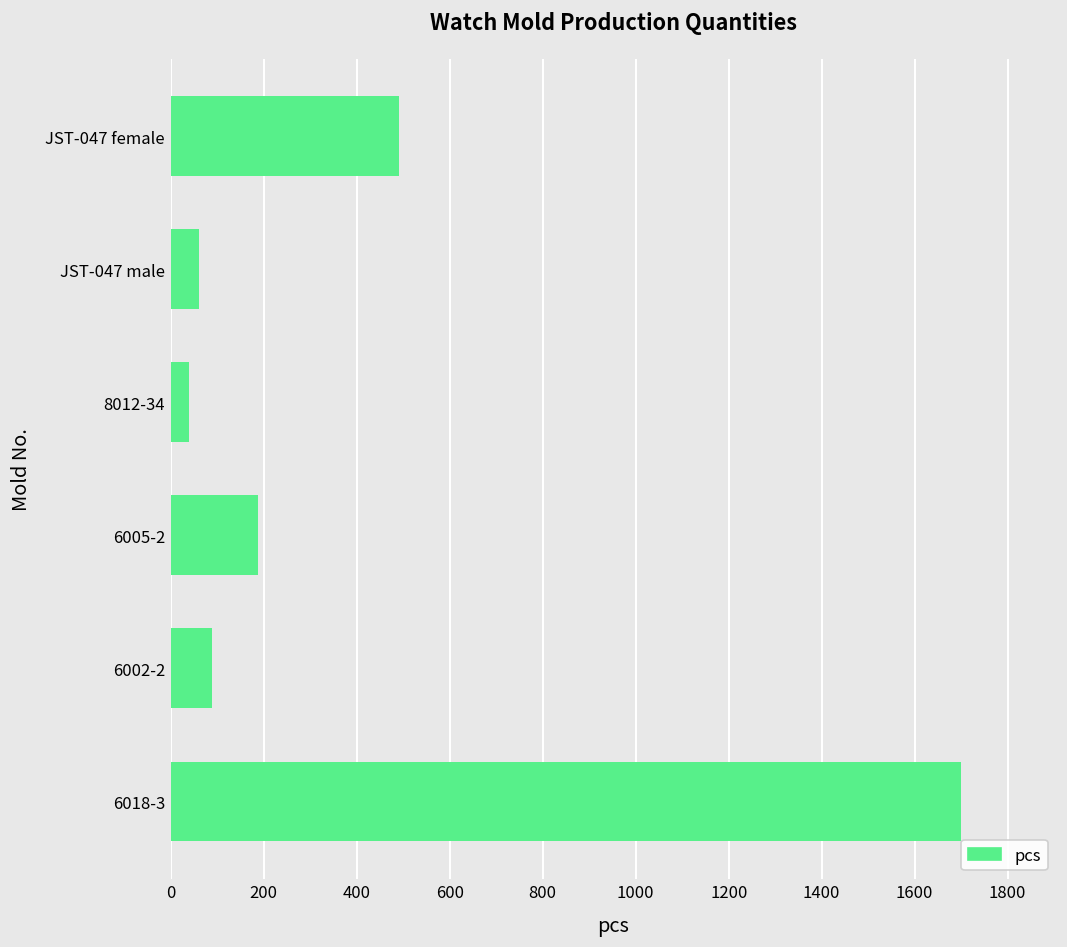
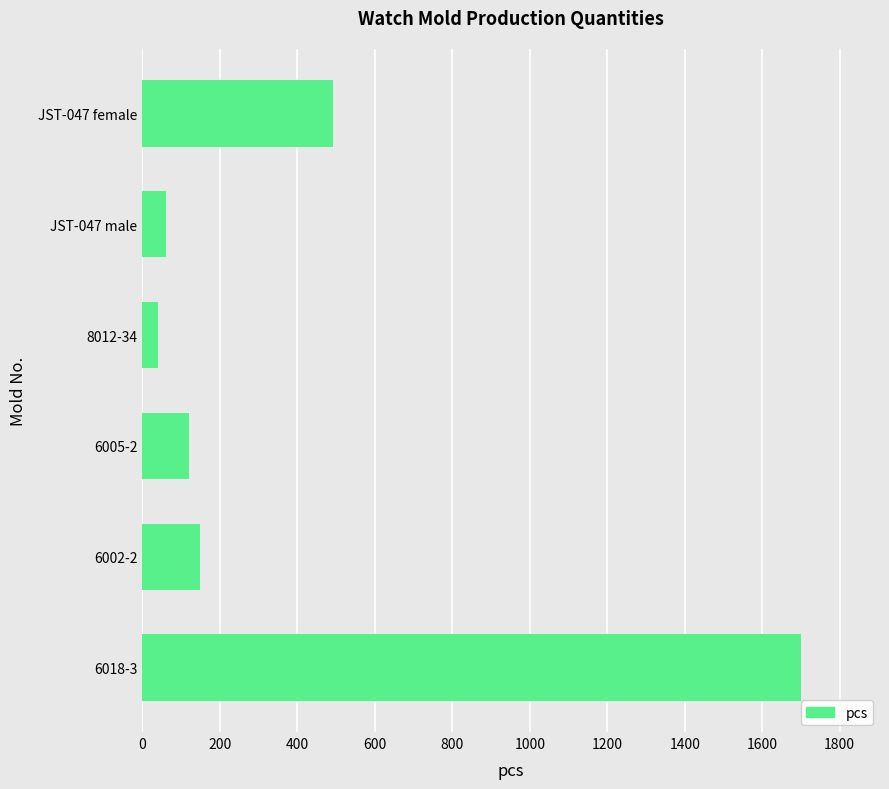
  {
    "JST-047 female": 490,
    "JST-047 male": 60,
    "8012-34": 40,
-   "6005-2": 190,
-   "6002-2": 90,
+   "6005-2": 120,
+   "6002-2": 150,
    "6018-3": 1700
  }
